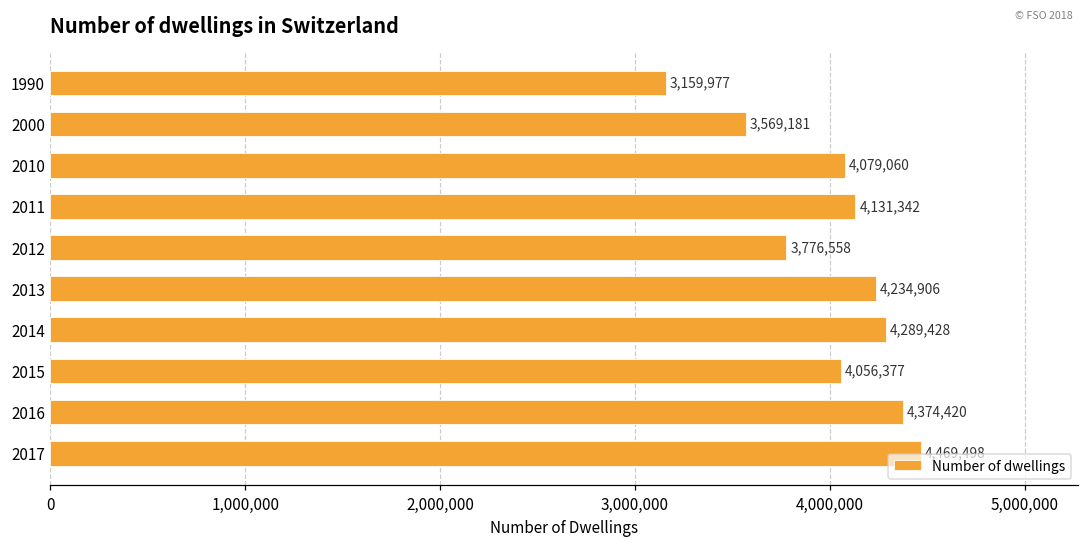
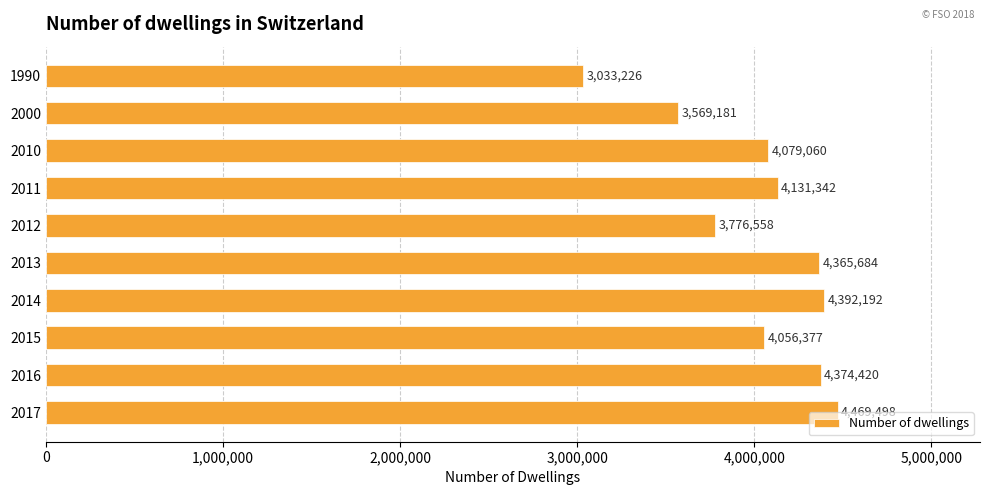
  {
-   "1990": "3,159,977",
+   "1990": "3,033,226",
    "2000": "3,569,181",
    "2010": "4,079,060",
    "2011": "4,131,342",
    "2012": "3,776,558",
-   "2013": "4,234,906",
-   "2014": "4,289,428",
+   "2013": "4,365,684",
+   "2014": "4,392,192",
    "2015": "4,056,377",
    "2016": "4,374,420"
  }
